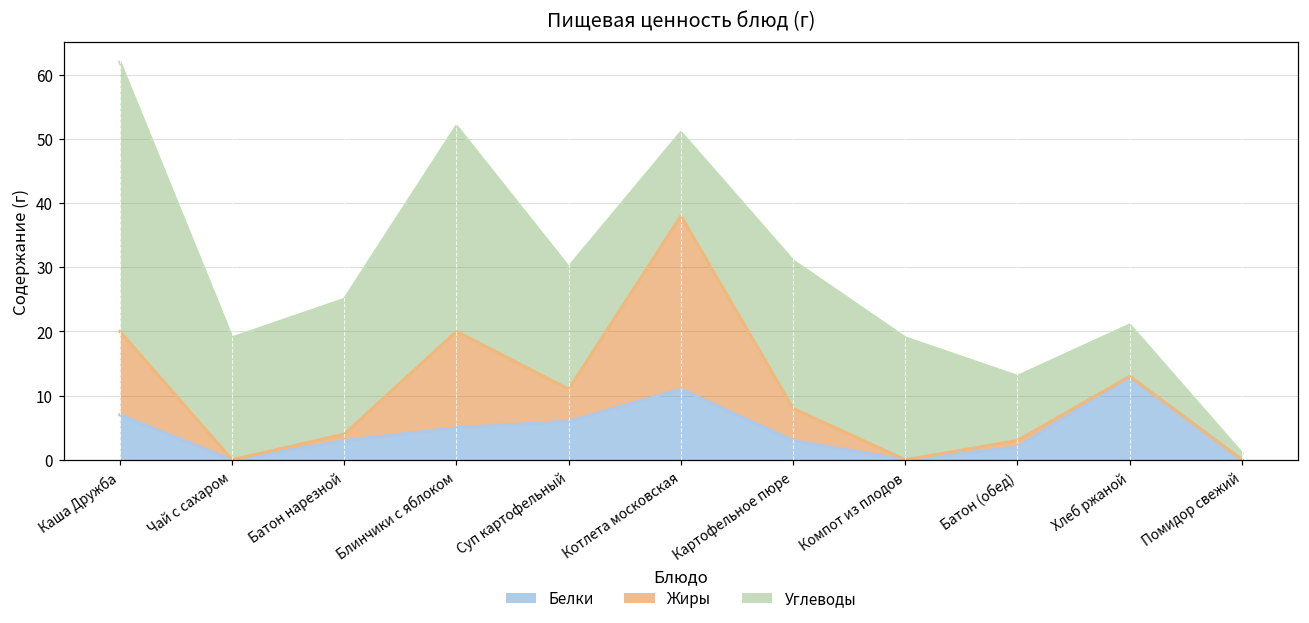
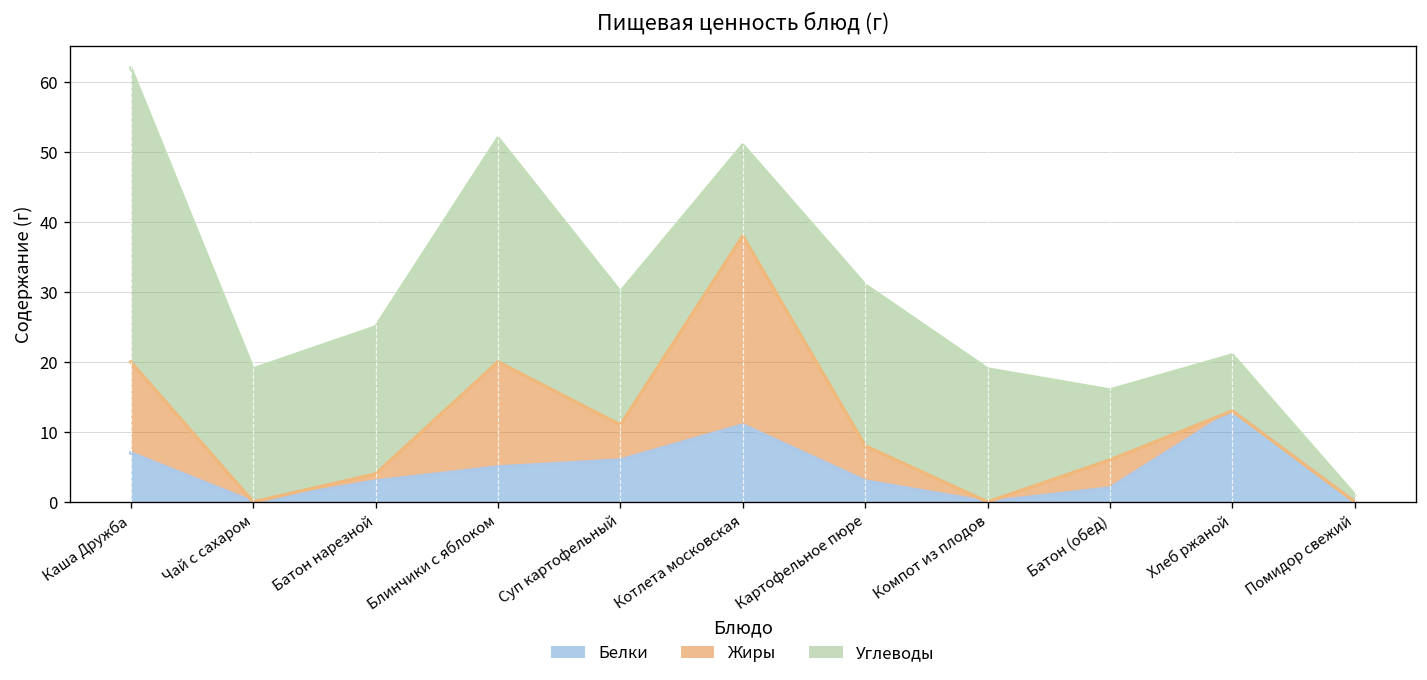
  {
    "Белки": {
      "Каша Дружба": 7,
      "Батон нарезной": 3,
      "Блинчики с яблоком": 5,
      "Суп картофельный": 6,
      "Котлета московская": 11,
      "Картофельное пюре": 3,
      "Батон (обед)": 2
    },
    "Жиры": {
      "Каша Дружба": 13,
      "Батон нарезной": 1,
      "Блинчики с яблоком": 15,
      "Суп картофельный": 5,
      "Котлета московская": 27,
      "Картофельное пюре": 5,
-     "Батон (обед)": 1
+     "Батон (обед)": 4
    },
    "Углеводы": {
      "Каша Дружба": 42,
      "Чай с сахаром": 19,
      "Батон нарезной": 21,
      "Блинчики с яблоком": 32,
      "Суп картофельный": 19,
      "Котлета московская": 13,
      "Картофельное пюре": 23,
      "Компот из плодов": 19,
      "Батон (обед)": 10,
      "Хлеб ржаной": 8,
      "Помидор свежий": 1
    }
  }
